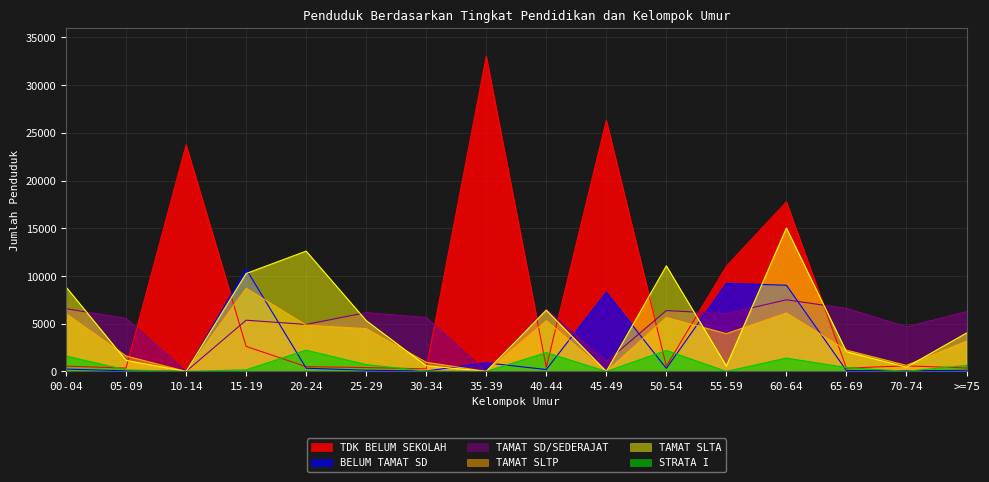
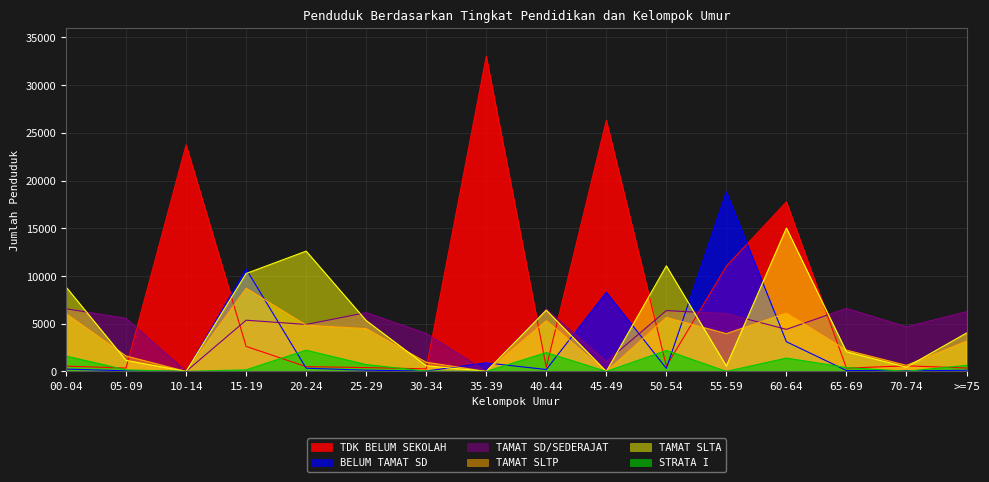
  {
    "TDK BELUM SEKOLAH": {
      "00-04": 1000,
      "10-14": 24000,
      "15-19": 3000,
      "25-29": 0,
      "35-39": 33000,
      "45-49": 26000,
      "55-59": 11000,
      "60-64": 18000
    },
    "BELUM TAMAT SD": {
      "00-04": 0,
      "15-19": 11000,
      "25-29": 0,
      "35-39": 1000,
      "45-49": 8000,
-     "55-59": 9000,
-     "60-64": 9000
+     "55-59": 19000,
+     "60-64": 3000
    },
    "TAMAT SD/SEDERAJAT": {
      "00-04": 7000,
      "05-09": 6000,
      "15-19": 5000,
      "25-29": 6000,
-     "30-34": 6000,
+     "30-34": 4000,
      "45-49": 1000,
      "50-54": 6000,
      "55-59": 6000,
-     "60-64": 8000,
+     "60-64": 4000,
      "65-69": 7000,
      "70-74": 5000,
      ">=75": 6000
    },
    "STRATA I": {
      "00-04": 2000,
      "15-19": 0,
      "20-24": 2000,
      "25-29": 1000,
      "40-44": 2000,
      "50-54": 2000,
      "55-59": 0,
      "60-64": 1000,
      ">=75": 1000
    }
  }
